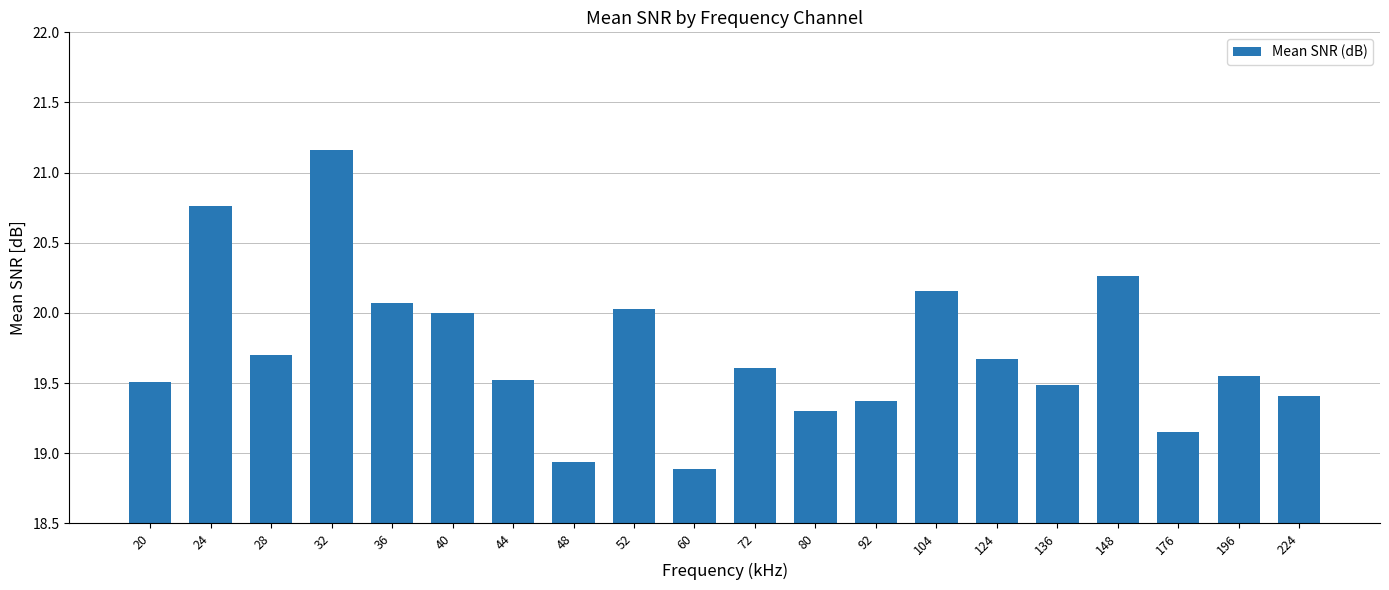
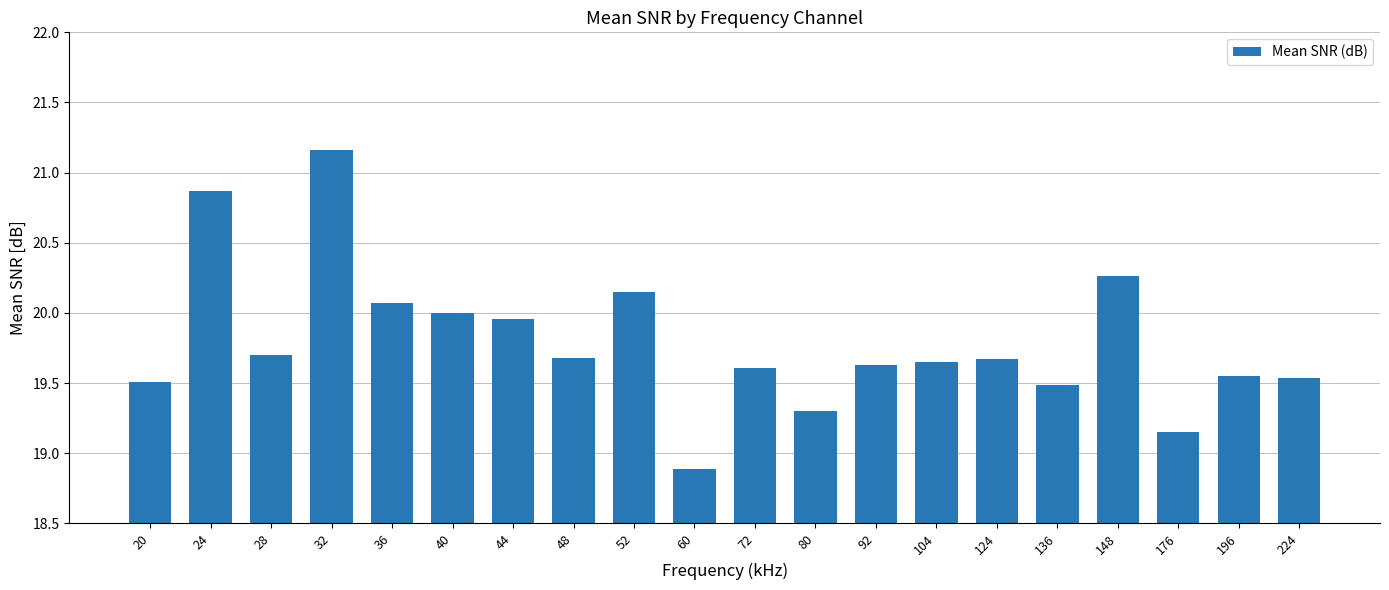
  {
    "20": 19.51,
-   "24": 20.76,
+   "24": 20.87,
    "28": 19.70,
    "32": 21.16,
    "36": 20.07,
    "40": 20.00,
-   "44": 19.52,
-   "48": 18.94,
-   "52": 20.03,
+   "44": 19.96,
+   "48": 19.68,
+   "52": 20.15,
    "60": 18.89,
    "72": 19.61,
    "80": 19.30,
-   "92": 19.37,
-   "104": 20.16,
+   "92": 19.63,
+   "104": 19.65,
    "124": 19.67,
    "136": 19.49,
    "148": 20.26,
    "176": 19.15,
    "196": 19.55,
-   "224": 19.41
+   "224": 19.54
  }
